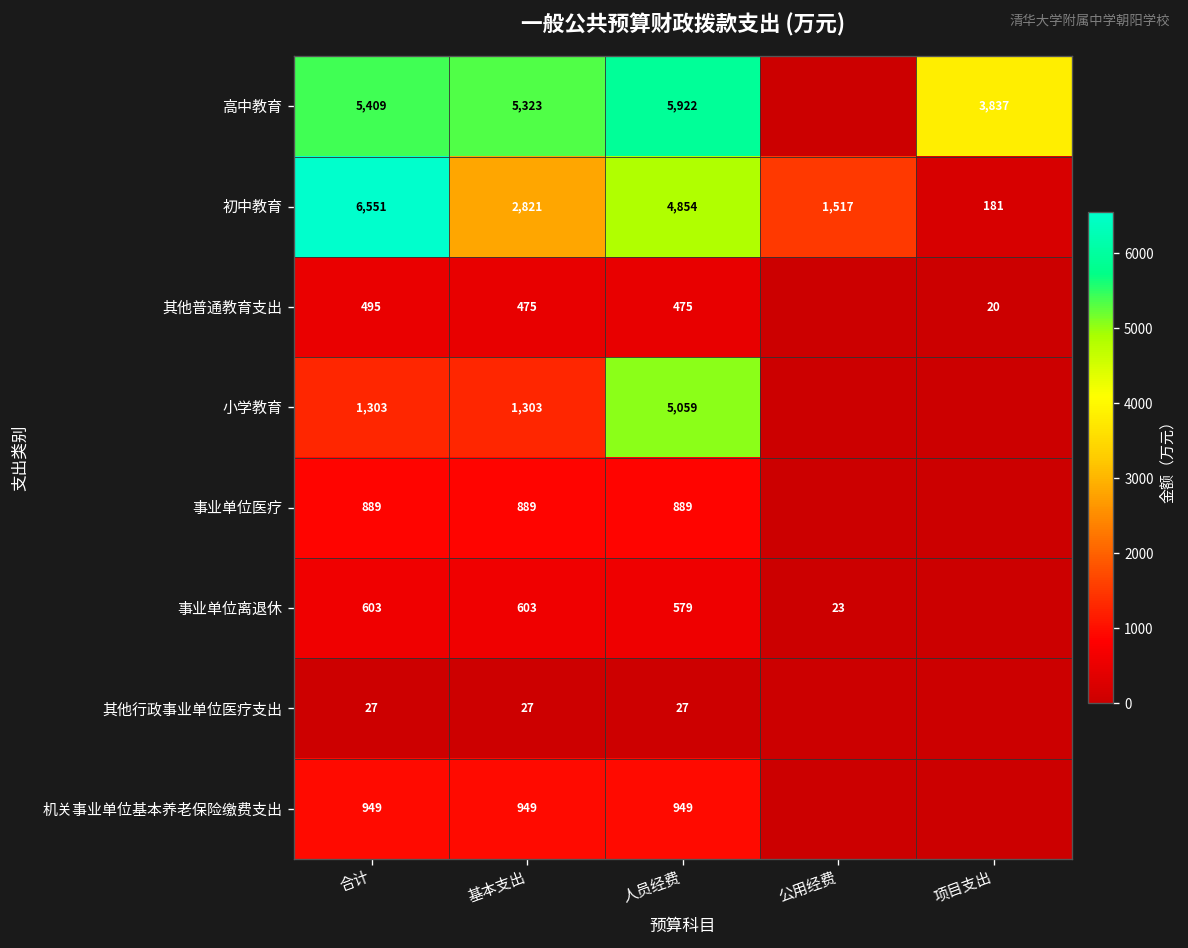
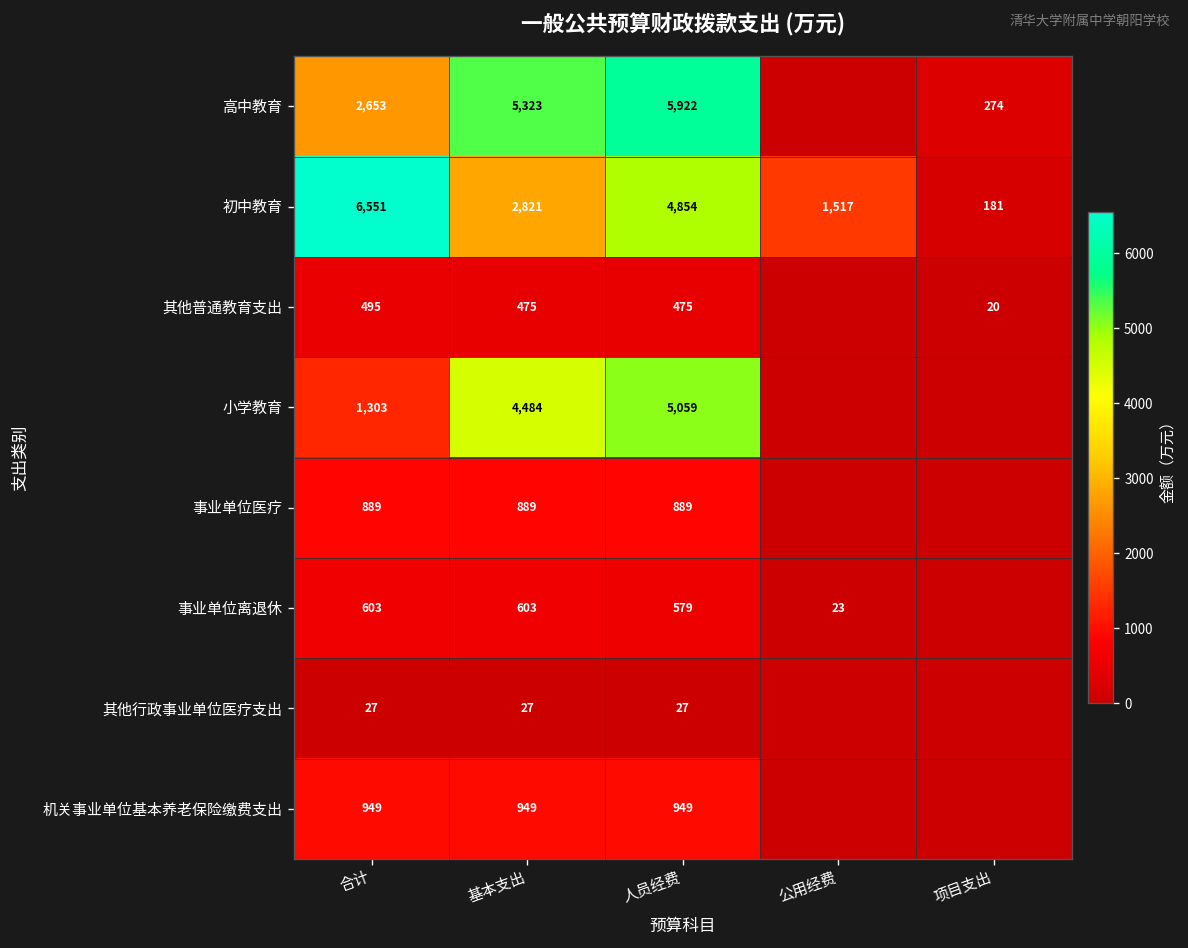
  {
    "高中教育": {
-     "合计": "5,409",
+     "合计": "2,653",
      "基本支出": "5,323",
      "人员经费": "5,922",
-     "项目支出": "3,837"
+     "项目支出": "274"
    },
    "初中教育": {
      "合计": "6,551",
      "基本支出": "2,821",
      "人员经费": "4,854",
      "公用经费": "1,517",
      "项目支出": "181"
    },
    "其他普通教育支出": {
      "合计": "495",
      "基本支出": "475",
      "人员经费": "475",
      "项目支出": "20"
    },
    "小学教育": {
      "合计": "1,303",
-     "基本支出": "1,303",
+     "基本支出": "4,484",
      "人员经费": "5,059"
    },
    "事业单位医疗": {
      "合计": "889",
      "基本支出": "889",
      "人员经费": "889"
    },
    "事业单位离退休": {
      "合计": "603",
      "基本支出": "603",
      "人员经费": "579",
      "公用经费": "23"
    },
    "其他行政事业单位医疗支出": {
      "合计": "27",
      "基本支出": "27",
      "人员经费": "27"
    },
    "机关事业单位基本养老保险缴费支出": {
      "合计": "949",
      "基本支出": "949",
      "人员经费": "949"
    }
  }
